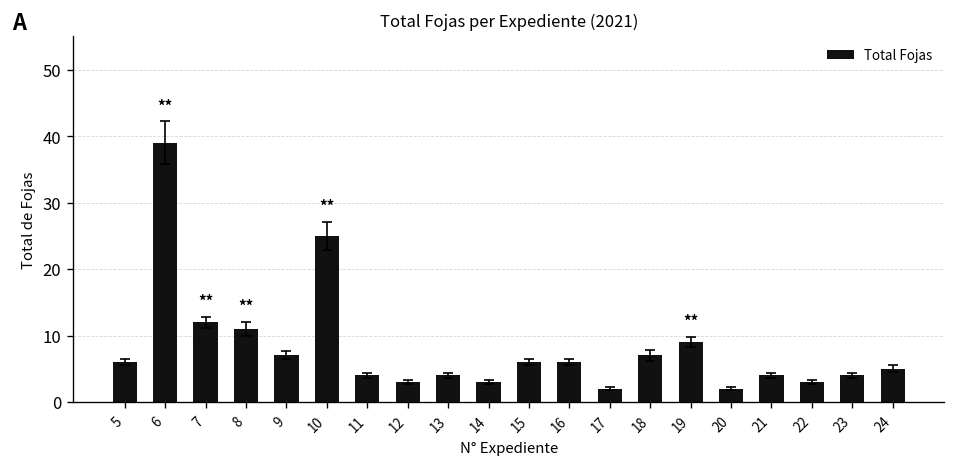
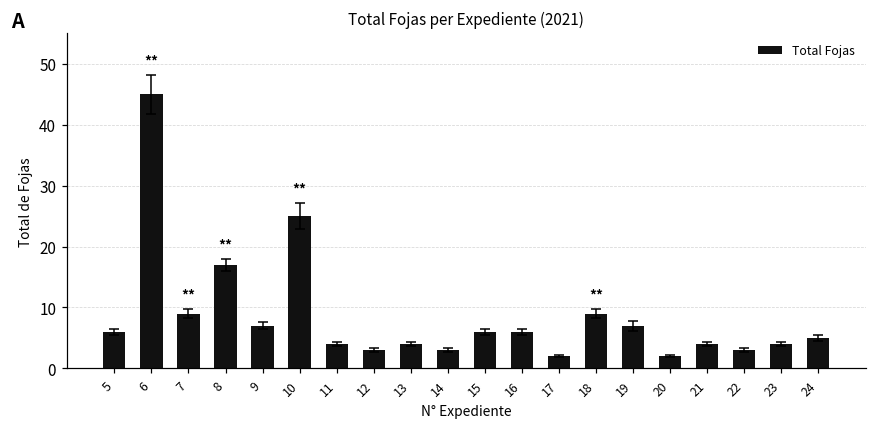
  {
    "Total Fojas": {
      "5": 6,
-     "6": 39,
-     "7": 12,
-     "8": 11,
+     "6": 45,
+     "7": 9,
+     "8": 17,
      "9": 7,
      "10": 25,
      "11": 4,
      "12": 3,
      "13": 4,
      "14": 3,
      "15": 6,
      "16": 6,
      "17": 2,
-     "18": 7,
-     "19": 9,
+     "18": 9,
+     "19": 7,
      "20": 2,
      "21": 4,
      "22": 3,
      "23": 4,
      "24": 5
    }
  }
